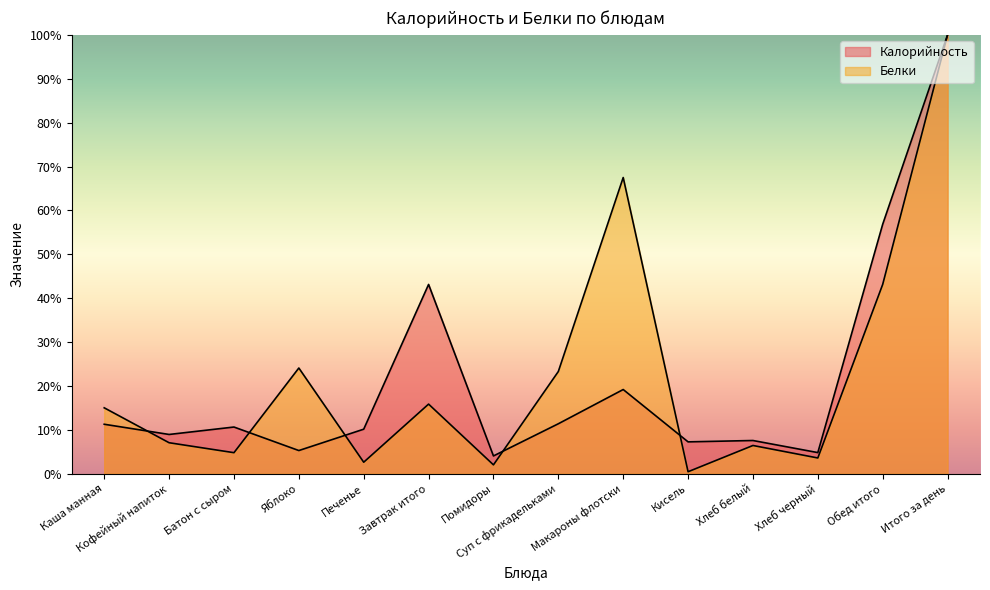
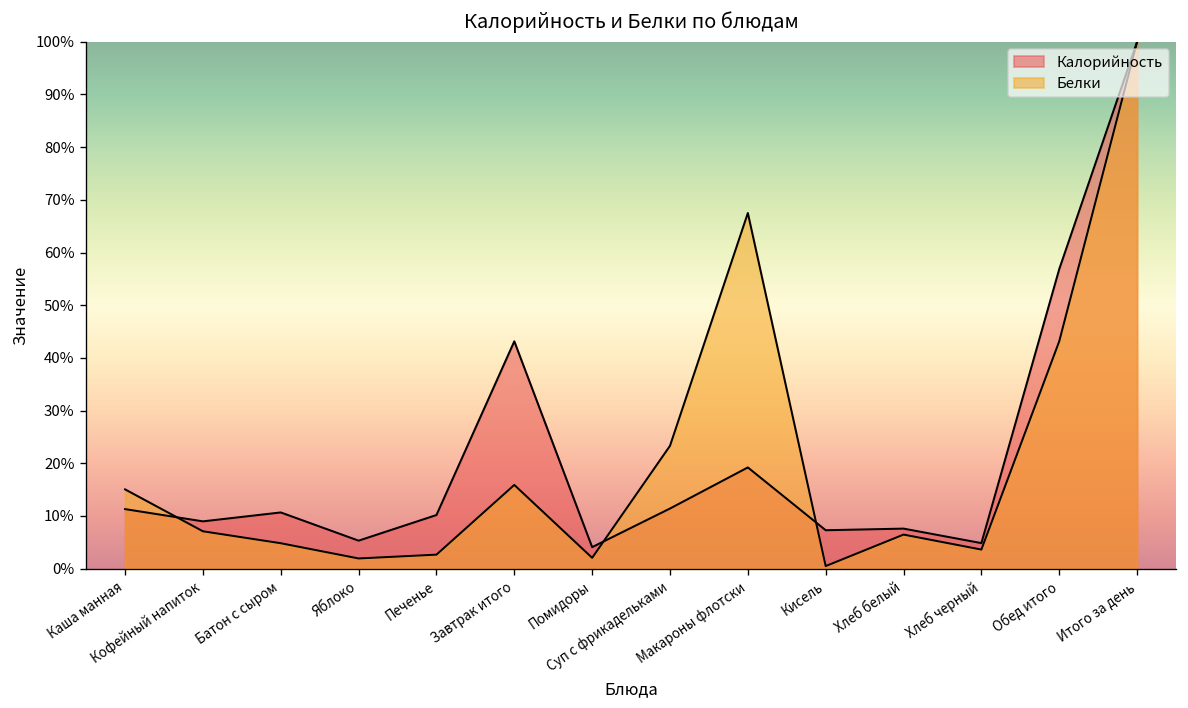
  {
    "Калорийность": {
      "Каша манная": "11%",
      "Кофейный напиток": "9%",
      "Батон с сыром": "11%",
      "Яблоко": "5%",
      "Печенье": "10%",
      "Завтрак итого": "43%",
      "Помидоры": "4%",
      "Суп с фрикадельками": "11%",
      "Макароны флотски": "19%",
      "Кисель": "7%",
      "Хлеб белый": "8%",
      "Хлеб черный": "5%",
      "Обед итого": "57%"
    },
    "Белки": {
      "Каша манная": "15%",
      "Кофейный напиток": "7%",
      "Батон с сыром": "5%",
-     "Яблоко": "24%",
+     "Яблоко": "2%",
      "Печенье": "3%",
      "Завтрак итого": "16%",
      "Помидоры": "2%",
      "Суп с фрикадельками": "23%",
      "Макароны флотски": "68%",
      "Кисель": "0%",
      "Хлеб белый": "6%",
      "Хлеб черный": "4%",
      "Обед итого": "43%"
    }
  }
